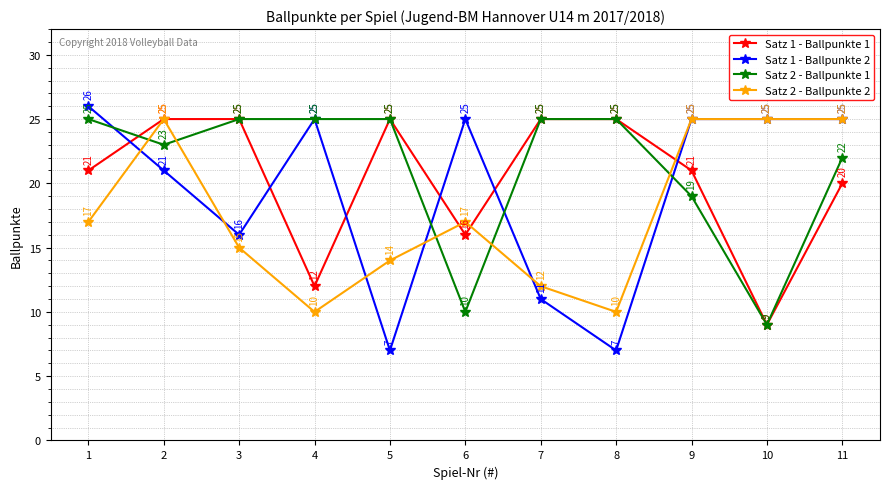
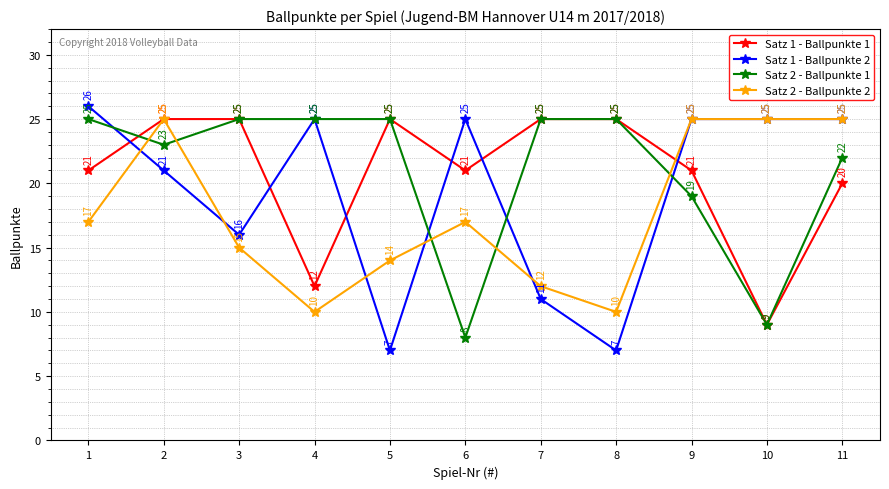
  {
    "Satz 1 - Ballpunkte 1": {
      "1": 21,
      "4": 12,
-     "6": 16,
+     "6": 21,
      "9": 21,
      "11": 20
    },
    "Satz 1 - Ballpunkte 2": {
      "1": 26,
      "2": 21,
      "3": 16,
      "5": 7,
      "6": 25,
      "8": 7
    },
    "Satz 2 - Ballpunkte 1": {
      "2": 23,
-     "6": 10,
+     "6": 8,
      "9": 19,
      "11": 22
    },
    "Satz 2 - Ballpunkte 2": {
      "1": 17,
      "4": 10,
      "5": 14,
      "6": 17,
      "7": 12,
      "8": 10
    }
  }
